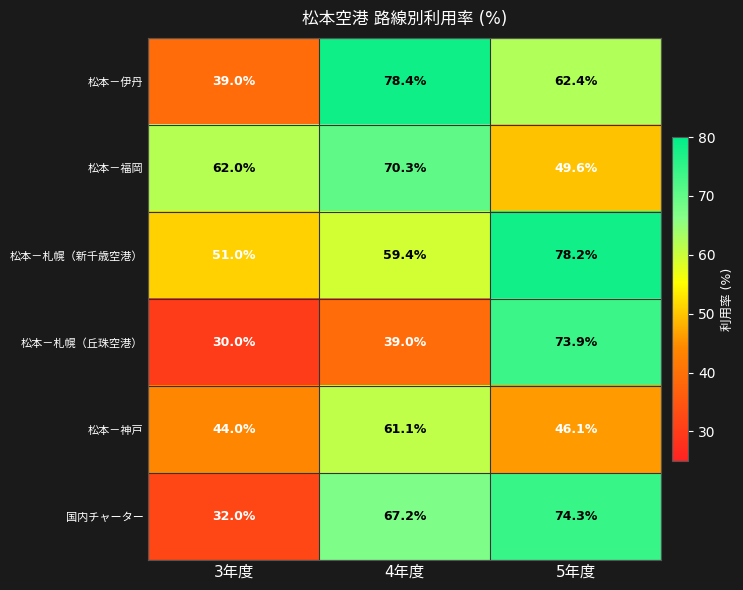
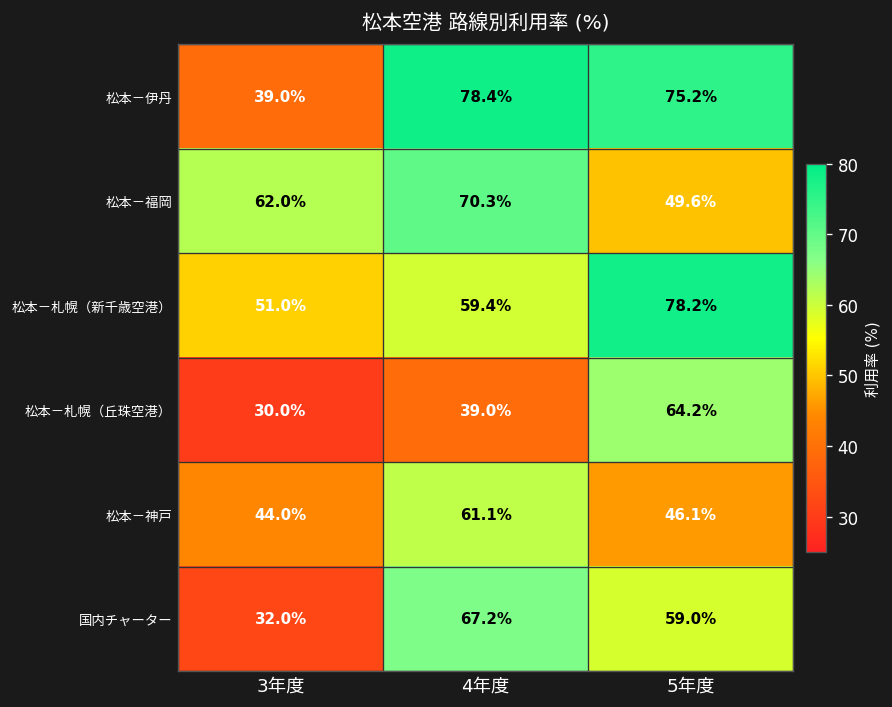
  {
    "松本－伊丹": {
      "3年度": "39.0%",
      "4年度": "78.4%",
-     "5年度": "62.4%"
+     "5年度": "75.2%"
    },
    "松本－福岡": {
      "3年度": "62.0%",
      "4年度": "70.3%",
      "5年度": "49.6%"
    },
    "松本－札幌（新千歳空港）": {
      "3年度": "51.0%",
      "4年度": "59.4%",
      "5年度": "78.2%"
    },
    "松本－札幌（丘珠空港）": {
      "3年度": "30.0%",
      "4年度": "39.0%",
-     "5年度": "73.9%"
+     "5年度": "64.2%"
    },
    "松本－神戸": {
      "3年度": "44.0%",
      "4年度": "61.1%",
      "5年度": "46.1%"
    },
    "国内チャーター": {
      "3年度": "32.0%",
      "4年度": "67.2%",
-     "5年度": "74.3%"
+     "5年度": "59.0%"
    }
  }
